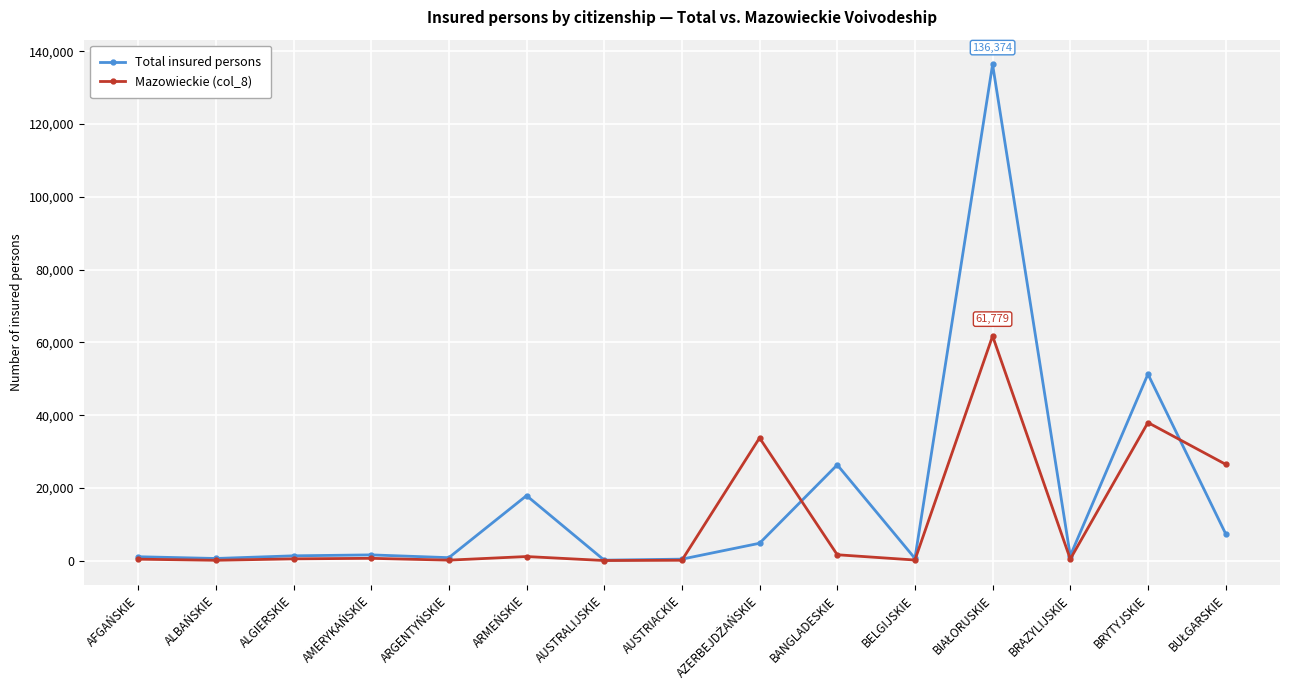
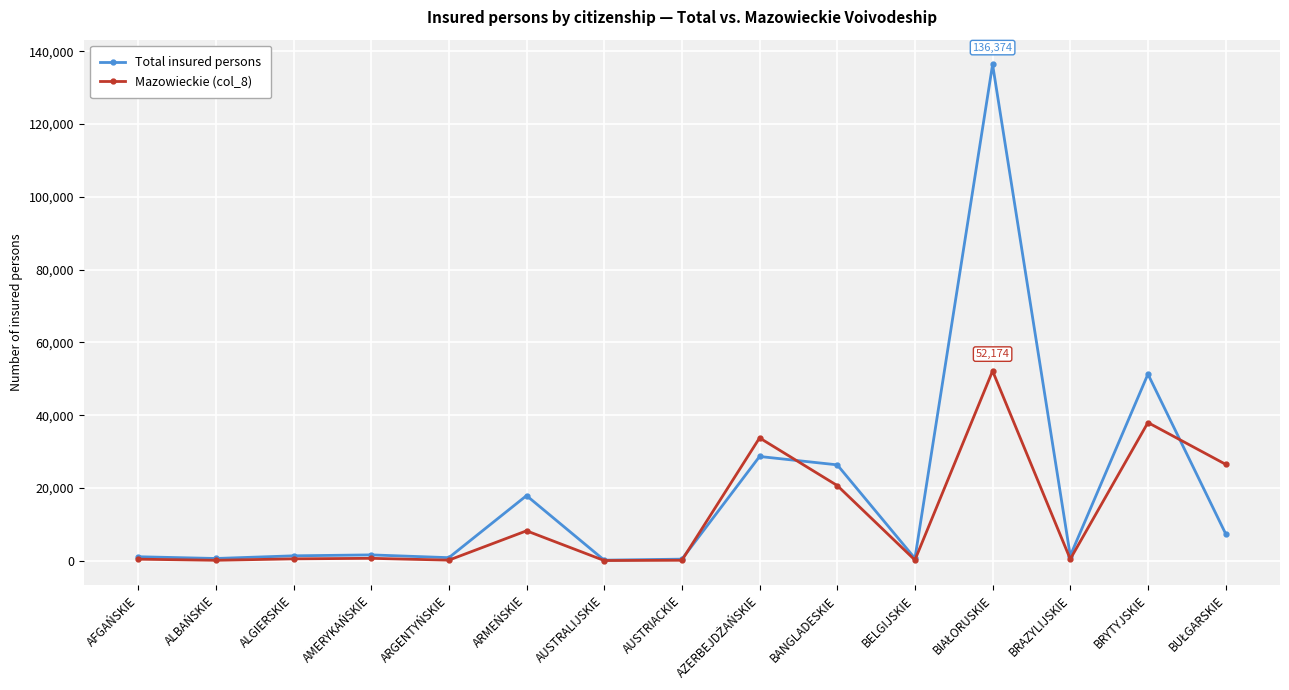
  {
    "Total insured persons": {
      "ALGIERSKIE": "1,000",
      "AMERYKAŃSKIE": "2,000",
      "ARMEŃSKIE": "18,000",
-     "AZERBEJDŻAŃSKIE": "5,000",
+     "AZERBEJDŻAŃSKIE": "29,000",
      "BANGLADESKIE": "26,000",
      "BRAZYLIJSKIE": "1,000",
      "BRYTYJSKIE": "51,000",
      "BUŁGARSKIE": "7,000"
    },
    "Mazowieckie (col_8)": {
-     "ARMEŃSKIE": "1,000",
-     "BANGLADESKIE": "2,000",
-     "BIAŁORUSKIE": "61,779"
+     "ARMEŃSKIE": "8,000",
+     "BANGLADESKIE": "21,000",
+     "BIAŁORUSKIE": "52,174"
    }
  }
